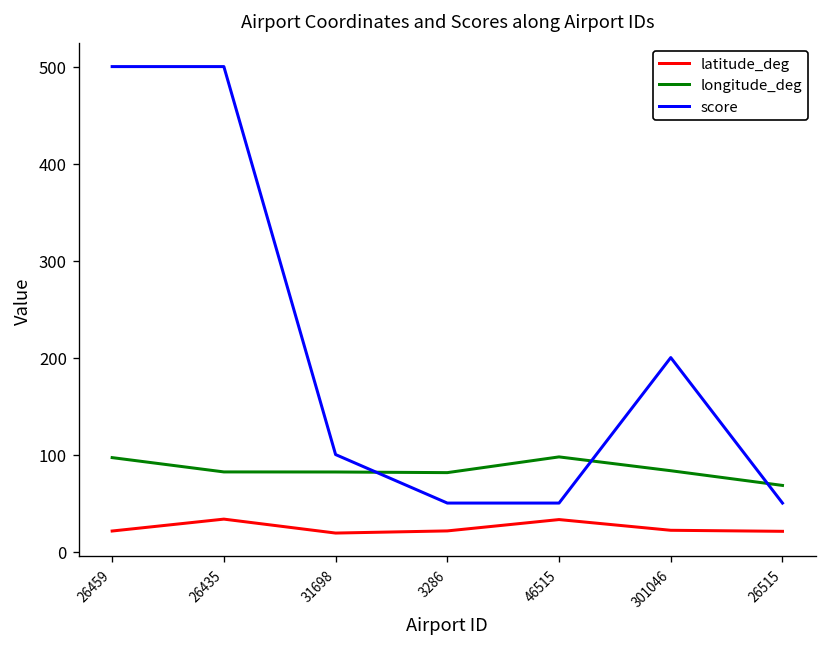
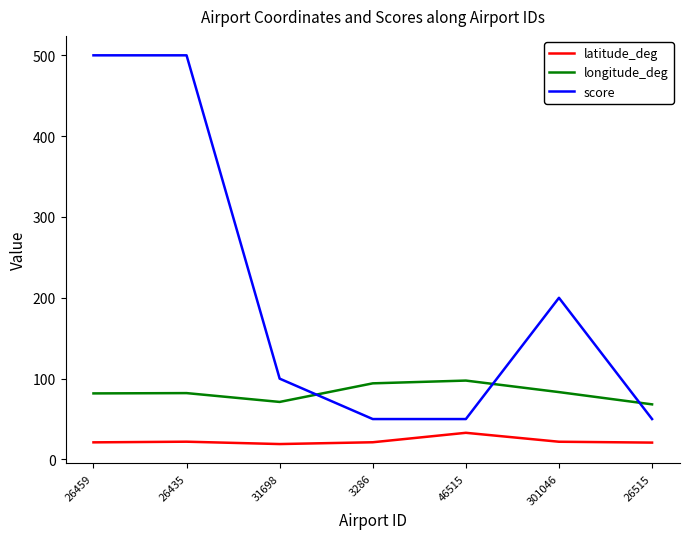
  {
    "latitude_deg": {
      "26459": 20,
-     "26435": 30,
+     "26435": 20,
      "31698": 20,
      "3286": 20,
      "46515": 30,
      "301046": 20,
      "26515": 20
    },
    "longitude_deg": {
-     "26459": 100,
+     "26459": 80,
      "26435": 80,
-     "31698": 80,
-     "3286": 80,
+     "31698": 70,
+     "3286": 90,
      "46515": 100,
      "301046": 80,
      "26515": 70
    },
    "score": {
      "26459": 500,
      "26435": 500,
      "31698": 100,
      "3286": 50,
      "46515": 50,
      "301046": 200,
      "26515": 50
    }
  }
